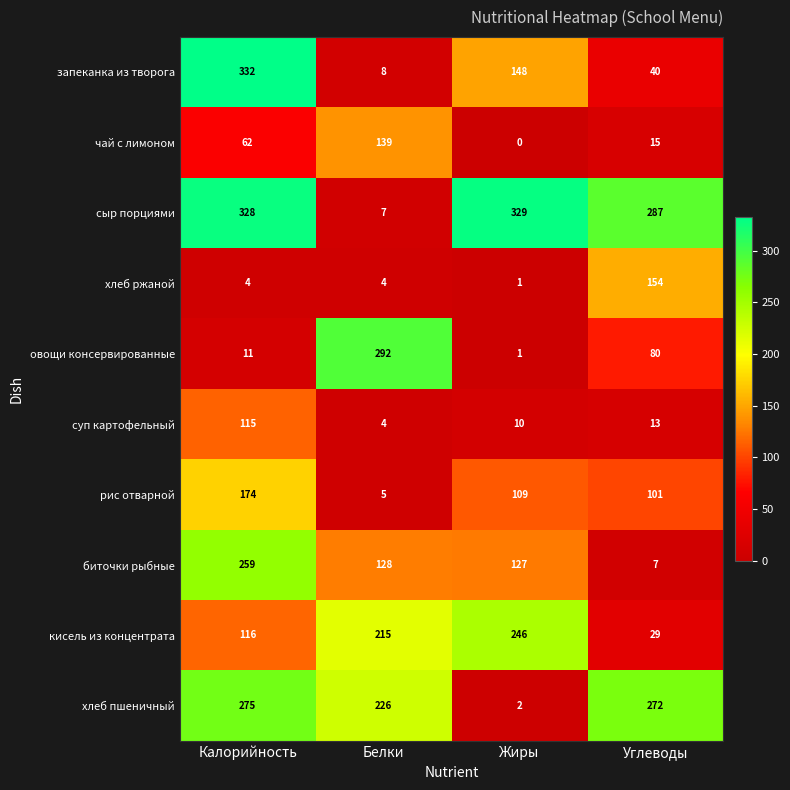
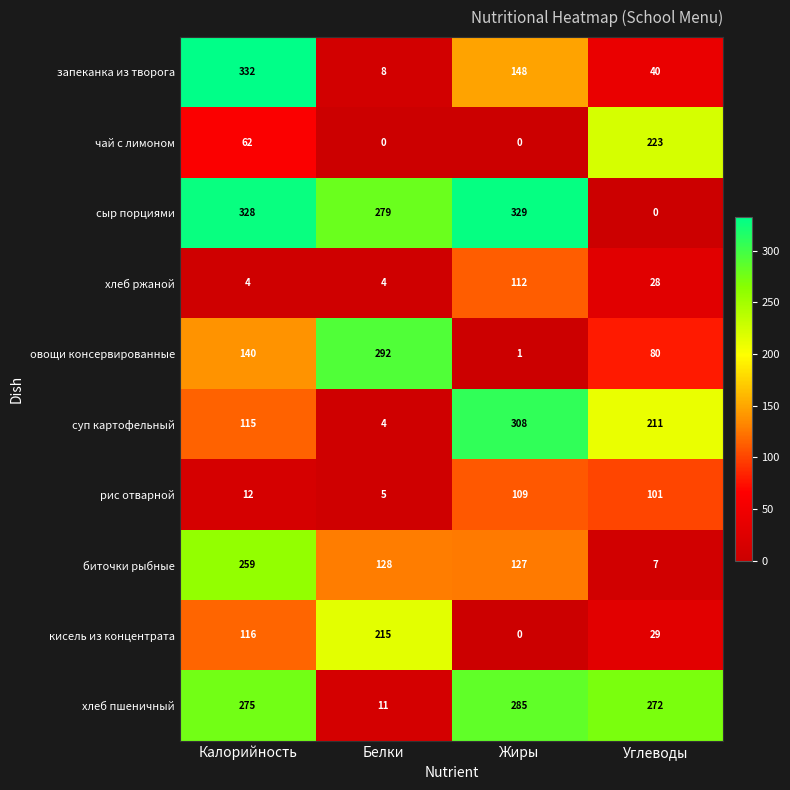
  {
    "запеканка из творога": {
      "Калорийность": 332,
      "Белки": 8,
      "Жиры": 148,
      "Углеводы": 40
    },
    "чай с лимоном": {
      "Калорийность": 62,
-     "Белки": 139,
+     "Белки": 0,
      "Жиры": 0,
-     "Углеводы": 15
+     "Углеводы": 223
    },
    "сыр порциями": {
      "Калорийность": 328,
-     "Белки": 7,
+     "Белки": 279,
      "Жиры": 329,
-     "Углеводы": 287
+     "Углеводы": 0
    },
    "хлеб ржаной": {
      "Калорийность": 4,
      "Белки": 4,
-     "Жиры": 1,
-     "Углеводы": 154
+     "Жиры": 112,
+     "Углеводы": 28
    },
    "овощи консервированные": {
-     "Калорийность": 11,
+     "Калорийность": 140,
      "Белки": 292,
      "Жиры": 1,
      "Углеводы": 80
    },
    "суп картофельный": {
      "Калорийность": 115,
      "Белки": 4,
-     "Жиры": 10,
-     "Углеводы": 13
+     "Жиры": 308,
+     "Углеводы": 211
    },
    "рис отварной": {
-     "Калорийность": 174,
+     "Калорийность": 12,
      "Белки": 5,
      "Жиры": 109,
      "Углеводы": 101
    },
    "биточки рыбные": {
      "Калорийность": 259,
      "Белки": 128,
      "Жиры": 127,
      "Углеводы": 7
    },
    "кисель из концентрата": {
      "Калорийность": 116,
      "Белки": 215,
-     "Жиры": 246,
+     "Жиры": 0,
      "Углеводы": 29
    },
    "хлеб пшеничный": {
      "Калорийность": 275,
-     "Белки": 226,
-     "Жиры": 2,
+     "Белки": 11,
+     "Жиры": 285,
      "Углеводы": 272
    }
  }
